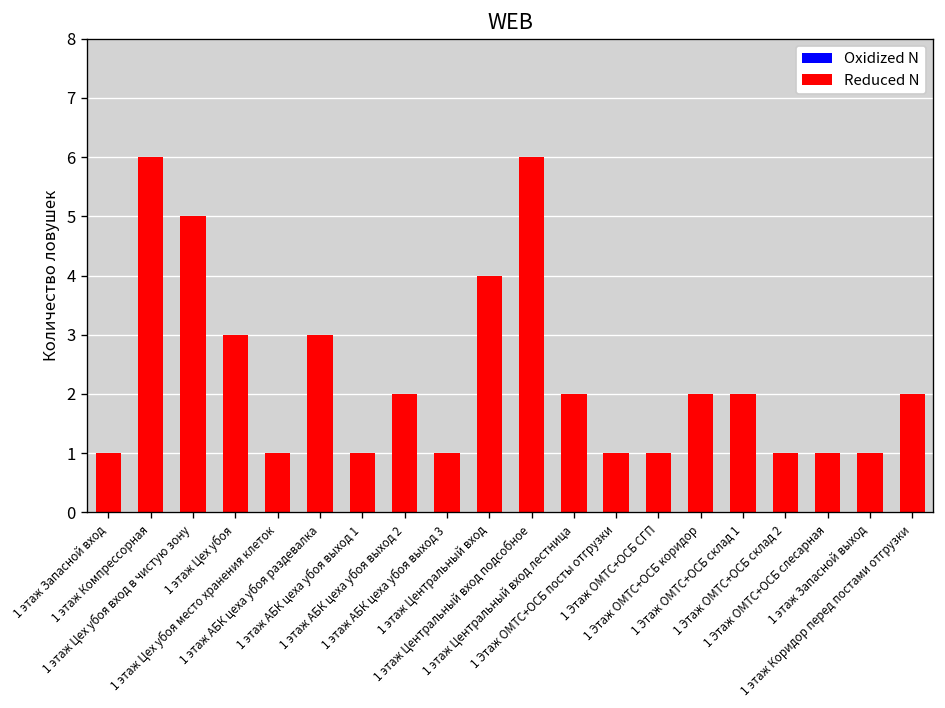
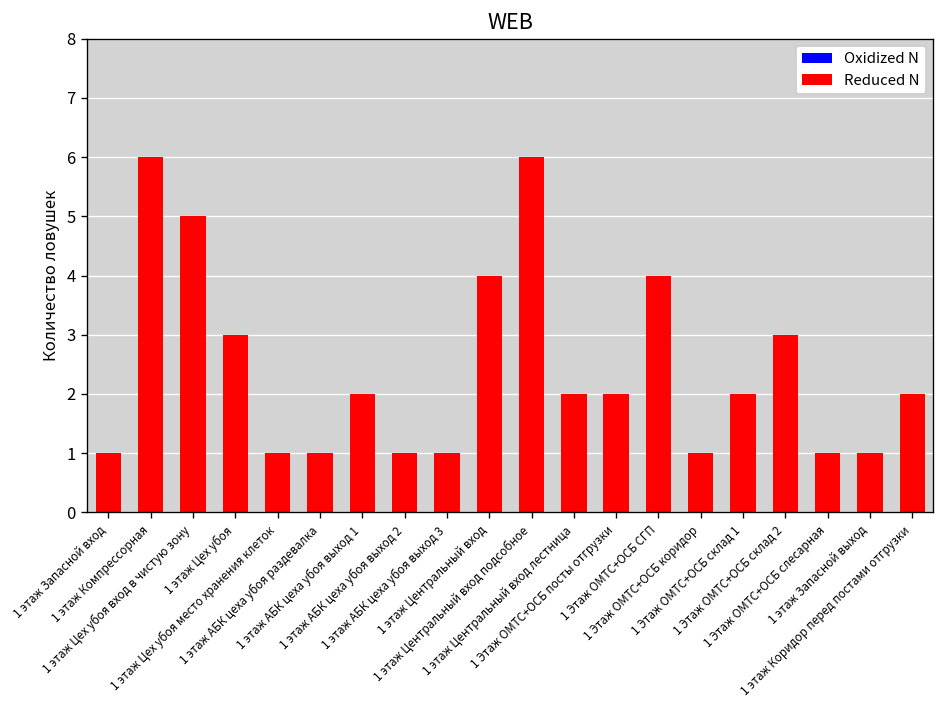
  {
    "Oxidized N": {
      "1 этаж Запасной вход": 0,
      "1 этаж Компрессорная": 0,
      "1 этаж Цех убоя вход в чистую зону": 0,
      "1 этаж Цех убоя": 0,
      "1 этаж Цех убоя место хранения клеток": 0,
      "1 этаж АБК цеха убоя раздевалка": 0,
      "1 этаж АБК цеха убоя выход 1": 0,
      "1 этаж АБК цеха убоя выход 2": 0,
      "1 этаж АБК цеха убоя выход 3": 0,
      "1 этаж Центральный вход": 0,
      "1 этаж Центральный вход подсобное": 0,
      "1 этаж Центральный вход лестница": 0,
      "1 Этаж ОМТС+ОСБ посты отгрузки": 0,
      "1 Этаж ОМТС+ОСБ СГП": 0,
      "1 Этаж ОМТС+ОСБ коридор": 0,
      "1 Этаж ОМТС+ОСБ склад 1": 0,
      "1 Этаж ОМТС+ОСБ склад 2": 0,
      "1 Этаж ОМТС+ОСБ слесарная": 0,
      "1 этаж Запасной выход": 0,
      "1 этаж Коридор перед постами отгрузки": 0
    },
    "Reduced N": {
      "1 этаж Запасной вход": 1,
      "1 этаж Компрессорная": 6,
      "1 этаж Цех убоя вход в чистую зону": 5,
      "1 этаж Цех убоя": 3,
      "1 этаж Цех убоя место хранения клеток": 1,
-     "1 этаж АБК цеха убоя раздевалка": 3,
-     "1 этаж АБК цеха убоя выход 1": 1,
-     "1 этаж АБК цеха убоя выход 2": 2,
+     "1 этаж АБК цеха убоя раздевалка": 1,
+     "1 этаж АБК цеха убоя выход 1": 2,
+     "1 этаж АБК цеха убоя выход 2": 1,
      "1 этаж АБК цеха убоя выход 3": 1,
      "1 этаж Центральный вход": 4,
      "1 этаж Центральный вход подсобное": 6,
      "1 этаж Центральный вход лестница": 2,
-     "1 Этаж ОМТС+ОСБ посты отгрузки": 1,
-     "1 Этаж ОМТС+ОСБ СГП": 1,
-     "1 Этаж ОМТС+ОСБ коридор": 2,
+     "1 Этаж ОМТС+ОСБ посты отгрузки": 2,
+     "1 Этаж ОМТС+ОСБ СГП": 4,
+     "1 Этаж ОМТС+ОСБ коридор": 1,
      "1 Этаж ОМТС+ОСБ склад 1": 2,
-     "1 Этаж ОМТС+ОСБ склад 2": 1,
+     "1 Этаж ОМТС+ОСБ склад 2": 3,
      "1 Этаж ОМТС+ОСБ слесарная": 1,
      "1 этаж Запасной выход": 1,
      "1 этаж Коридор перед постами отгрузки": 2
    }
  }
